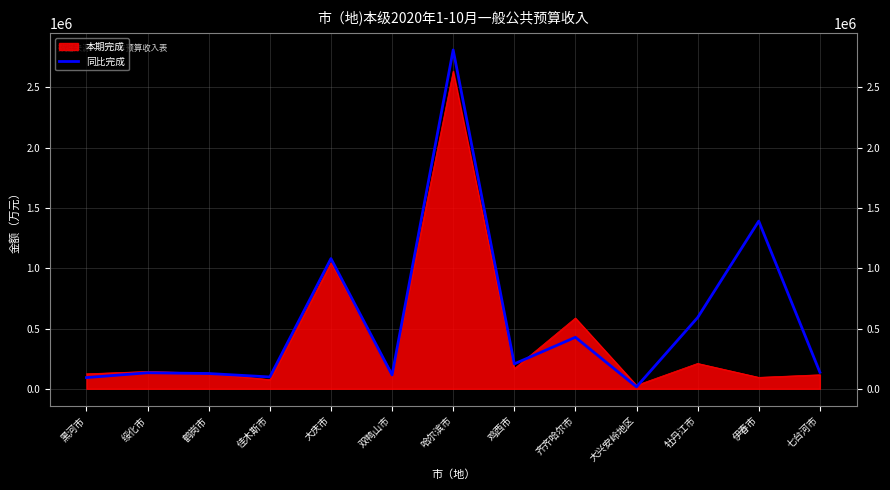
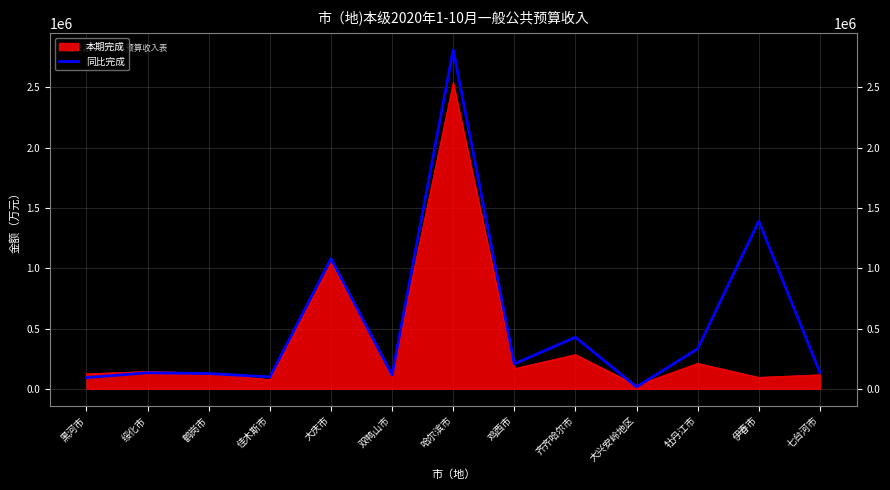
  {
    "本期完成": {
      "黑河市": 120000,
      "佳木斯市": 80000,
      "大庆市": 1050000,
-     "哈尔滨市": 2640000,
+     "哈尔滨市": 2540000,
      "鸡西市": 170000,
-     "齐齐哈尔市": 590000,
+     "齐齐哈尔市": 280000,
      "牡丹江市": 210000,
      "伊春市": 90000,
      "七台河市": 120000
    },
    "同比完成": {
      "黑河市": 90000,
      "佳木斯市": 100000,
      "大庆市": 1080000,
      "哈尔滨市": 2810000,
      "鸡西市": 210000,
      "齐齐哈尔市": 430000,
-     "牡丹江市": 590000,
+     "牡丹江市": 330000,
      "伊春市": 1390000,
      "七台河市": 140000
    }
  }
